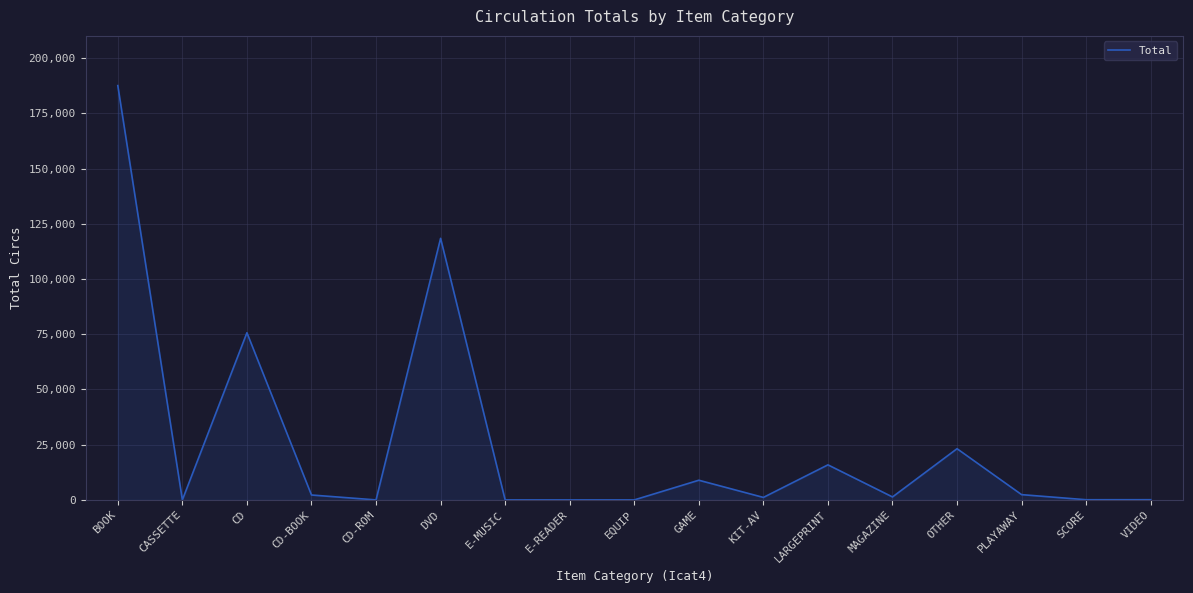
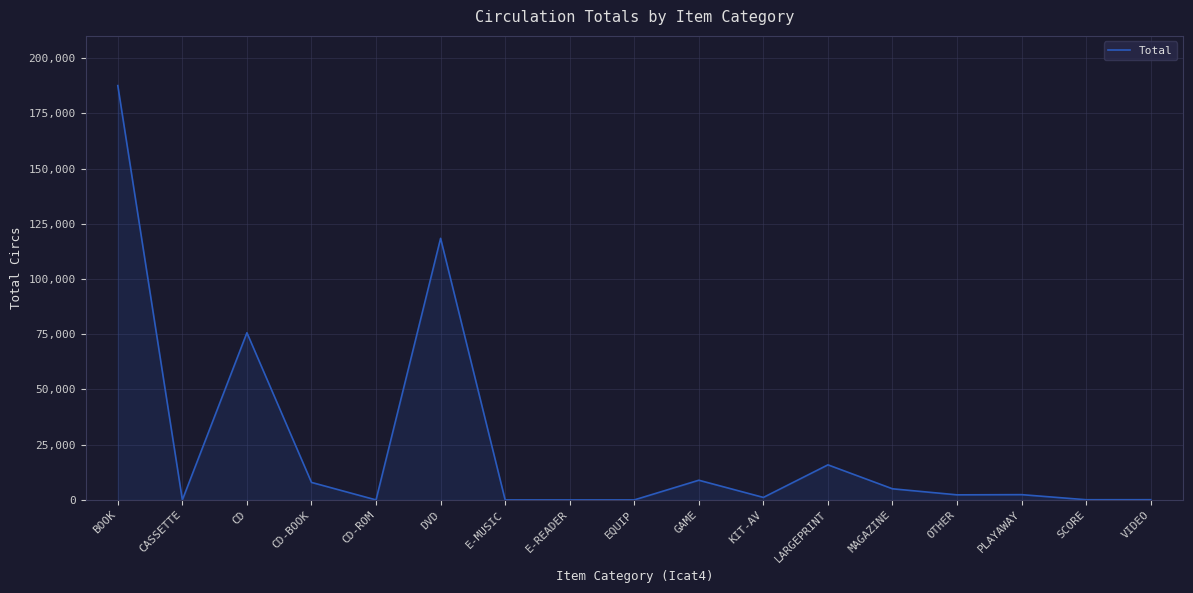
  {
    "BOOK": "188,000",
    "CASSETTE": "0",
    "CD": "76,000",
-   "CD-BOOK": "2,000",
+   "CD-BOOK": "8,000",
    "CD-ROM": "0",
    "DVD": "118,000",
    "E-MUSIC": "0",
    "E-READER": "0",
    "EQUIP": "0",
    "GAME": "9,000",
    "KIT-AV": "1,000",
    "LARGEPRINT": "16,000",
-   "MAGAZINE": "1,000",
-   "OTHER": "23,000",
+   "MAGAZINE": "5,000",
+   "OTHER": "2,000",
    "PLAYAWAY": "2,000",
    "SCORE": "0",
    "VIDEO": "0"
  }
